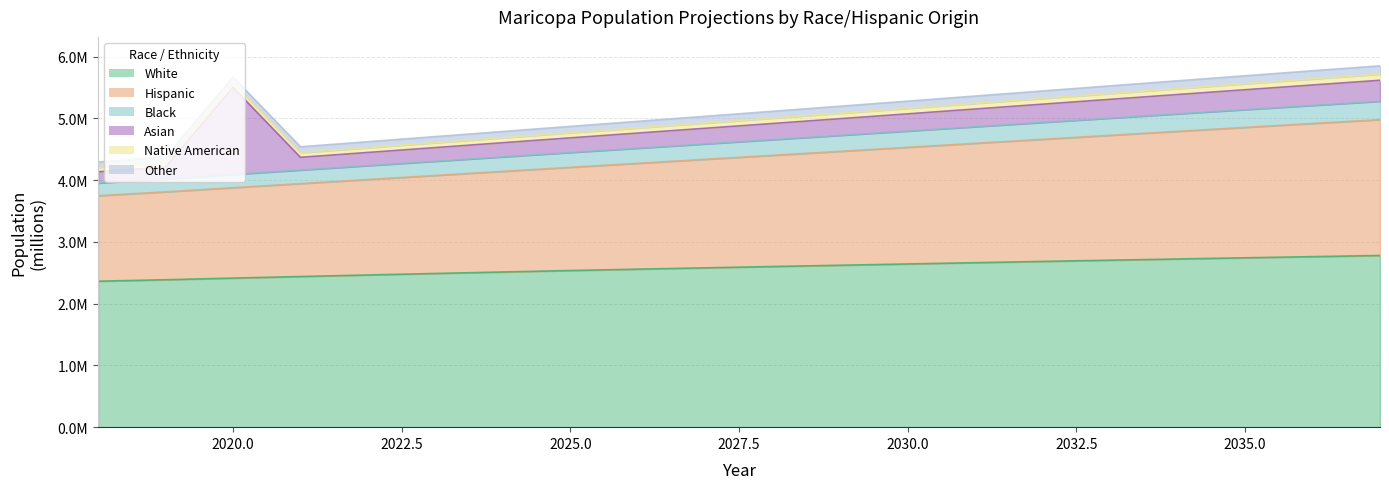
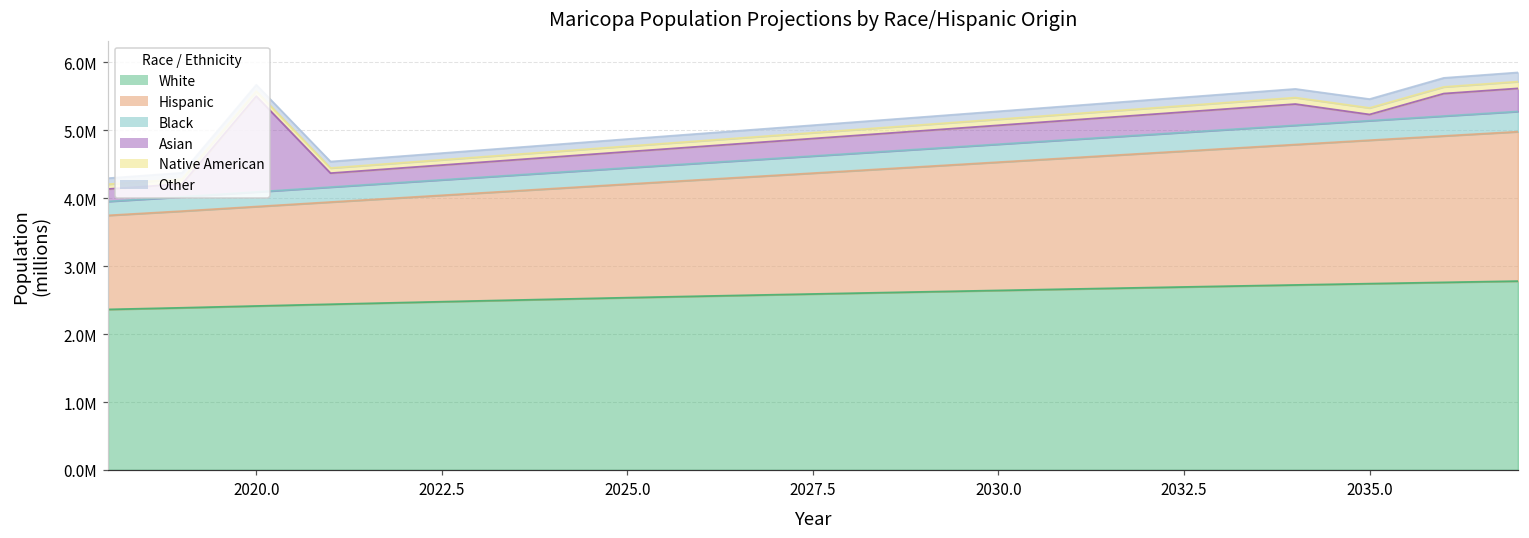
  {
    "Asian": {
      "2025.0": 200000,
      "2030.0": 300000,
-     "2035.0": 300000
+     "2035.0": 100000
    }
  }
